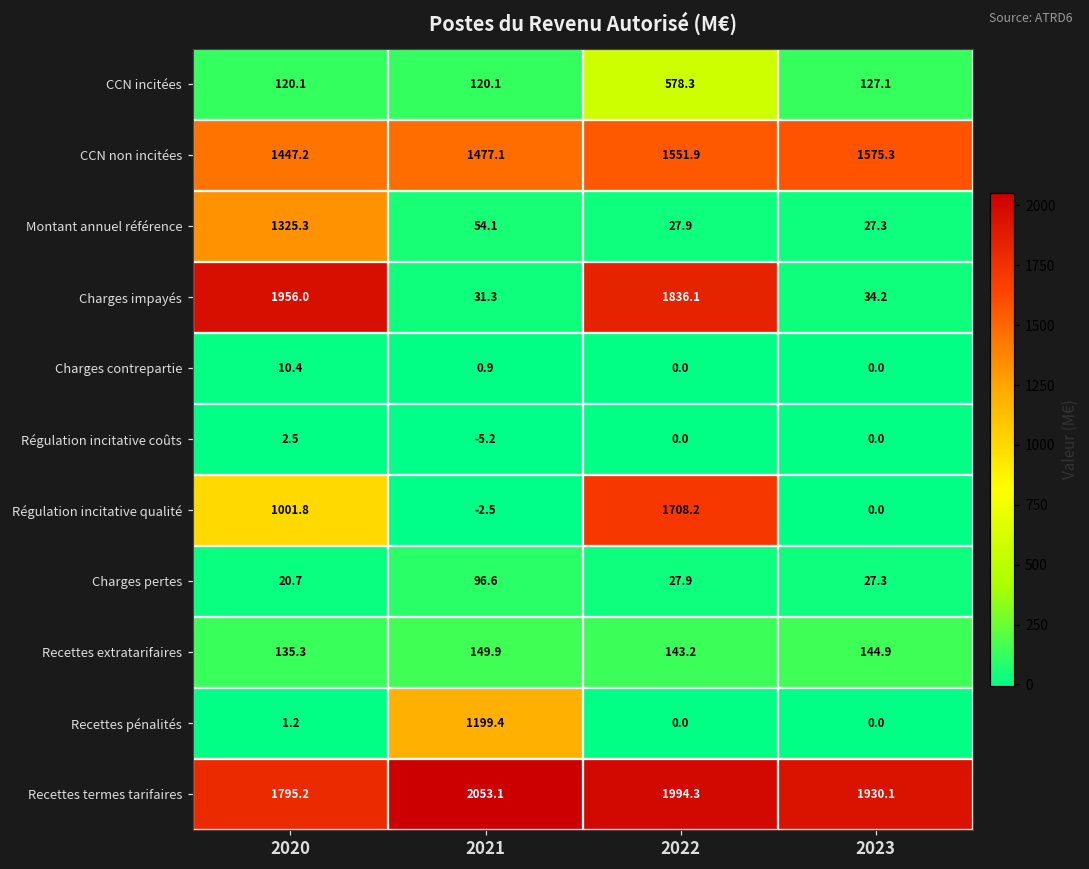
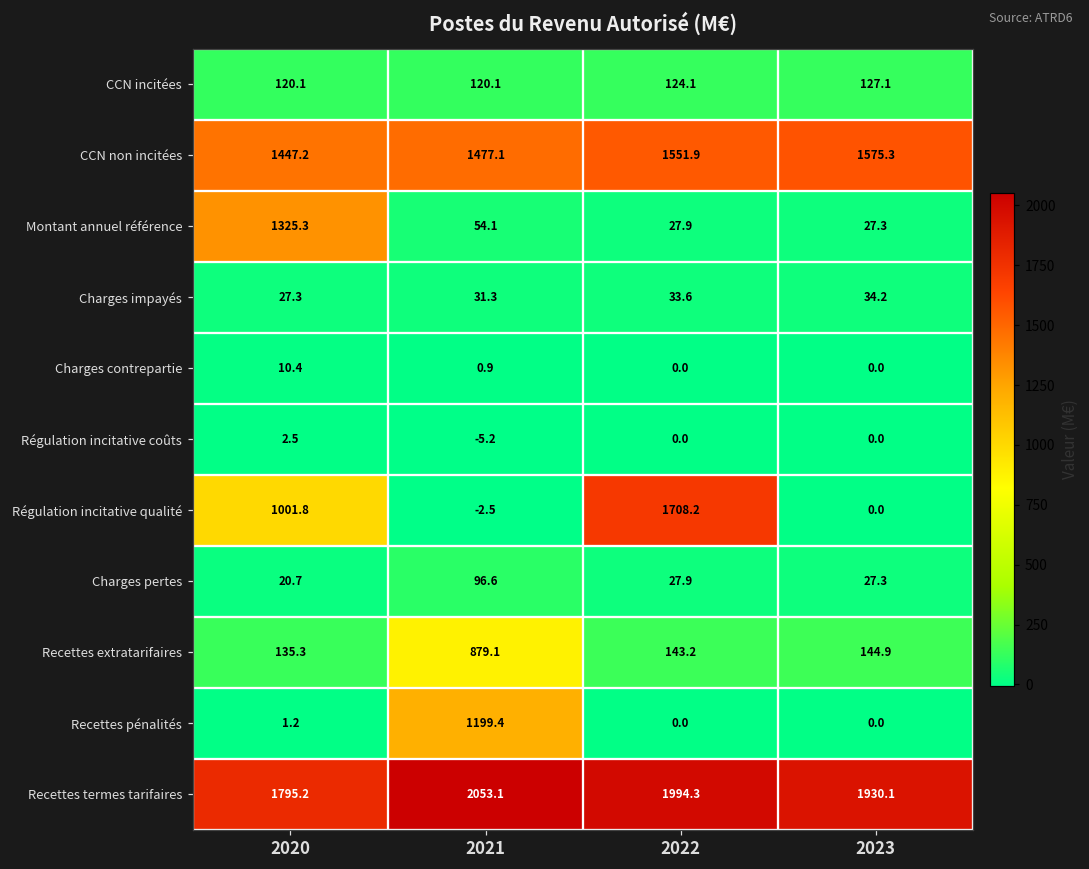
  {
    "CCN incitées": {
      "2020": 120.1,
      "2021": 120.1,
-     "2022": 578.3,
+     "2022": 124.1,
      "2023": 127.1
    },
    "CCN non incitées": {
      "2020": 1447.2,
      "2021": 1477.1,
      "2022": 1551.9,
      "2023": 1575.3
    },
    "Montant annuel référence": {
      "2020": 1325.3,
      "2021": 54.1,
      "2022": 27.9,
      "2023": 27.3
    },
    "Charges impayés": {
-     "2020": 1956.0,
+     "2020": 27.3,
      "2021": 31.3,
-     "2022": 1836.1,
+     "2022": 33.6,
      "2023": 34.2
    },
    "Charges contrepartie": {
      "2020": 10.4,
      "2021": 0.9,
      "2022": 0.0,
      "2023": 0.0
    },
    "Régulation incitative coûts": {
      "2020": 2.5,
      "2021": -5.2,
      "2022": 0.0,
      "2023": 0.0
    },
    "Régulation incitative qualité": {
      "2020": 1001.8,
      "2021": -2.5,
      "2022": 1708.2,
      "2023": 0.0
    },
    "Charges pertes": {
      "2020": 20.7,
      "2021": 96.6,
      "2022": 27.9,
      "2023": 27.3
    },
    "Recettes extratarifaires": {
      "2020": 135.3,
-     "2021": 149.9,
+     "2021": 879.1,
      "2022": 143.2,
      "2023": 144.9
    },
    "Recettes pénalités": {
      "2020": 1.2,
      "2021": 1199.4,
      "2022": 0.0,
      "2023": 0.0
    },
    "Recettes termes tarifaires": {
      "2020": 1795.2,
      "2021": 2053.1,
      "2022": 1994.3,
      "2023": 1930.1
    }
  }
